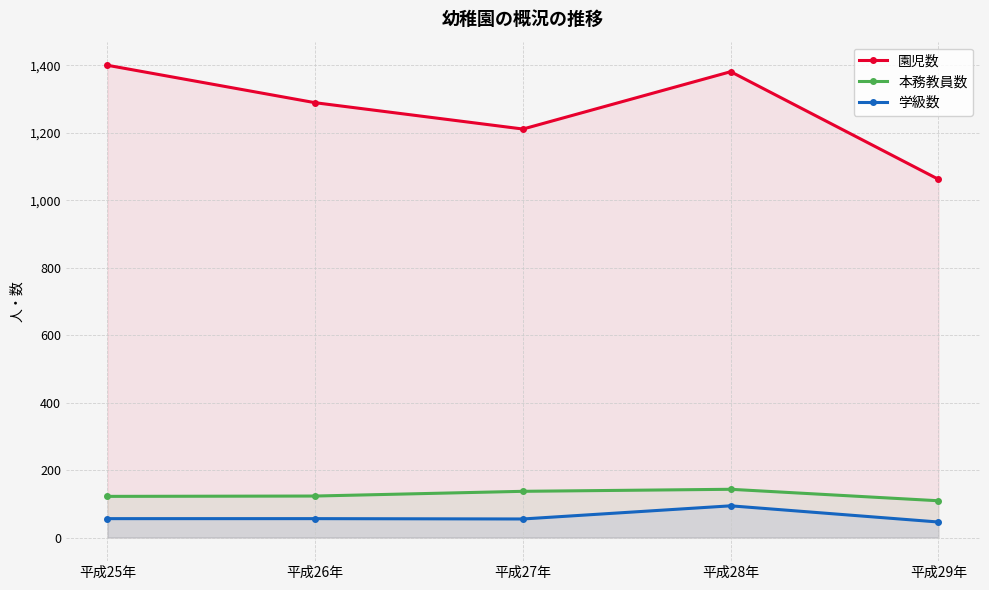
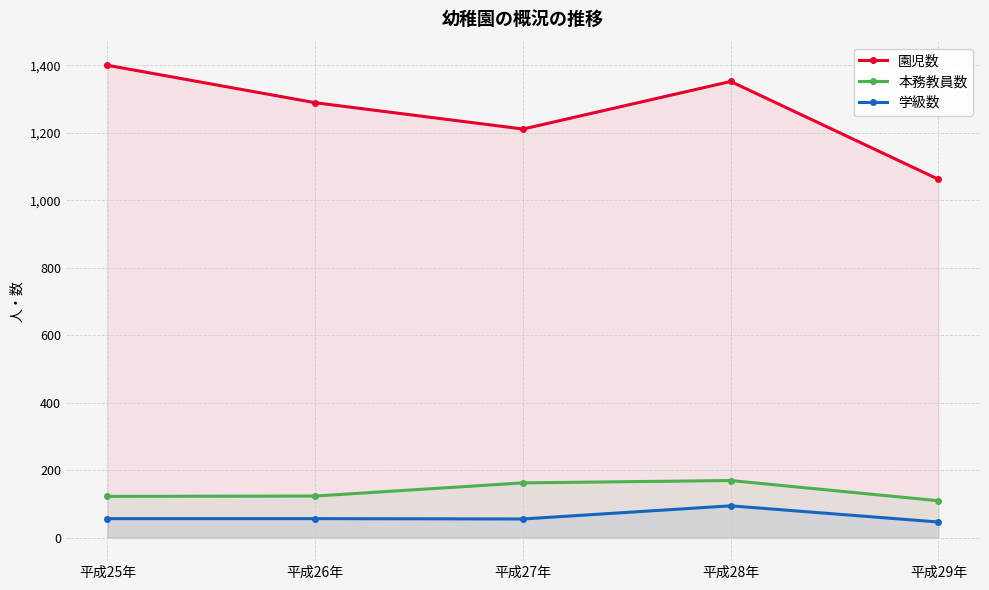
  {
    "園児数": {
      "平成25年": "1,400",
      "平成26年": "1,290",
      "平成27年": "1,210",
-     "平成28年": "1,380",
+     "平成28年": "1,350",
      "平成29年": "1,060"
    },
    "本務教員数": {
      "平成25年": "120",
      "平成26年": "120",
-     "平成27年": "140",
-     "平成28年": "140",
+     "平成27年": "160",
+     "平成28年": "170",
      "平成29年": "110"
    },
    "学級数": {
      "平成25年": "60",
      "平成26年": "60",
      "平成27年": "60",
      "平成28年": "90",
      "平成29年": "50"
    }
  }
